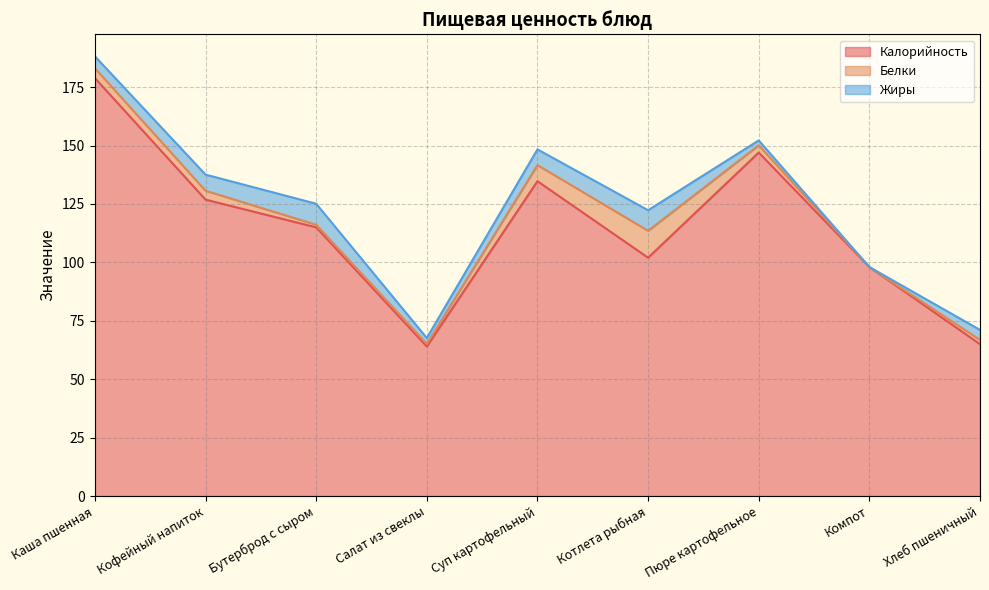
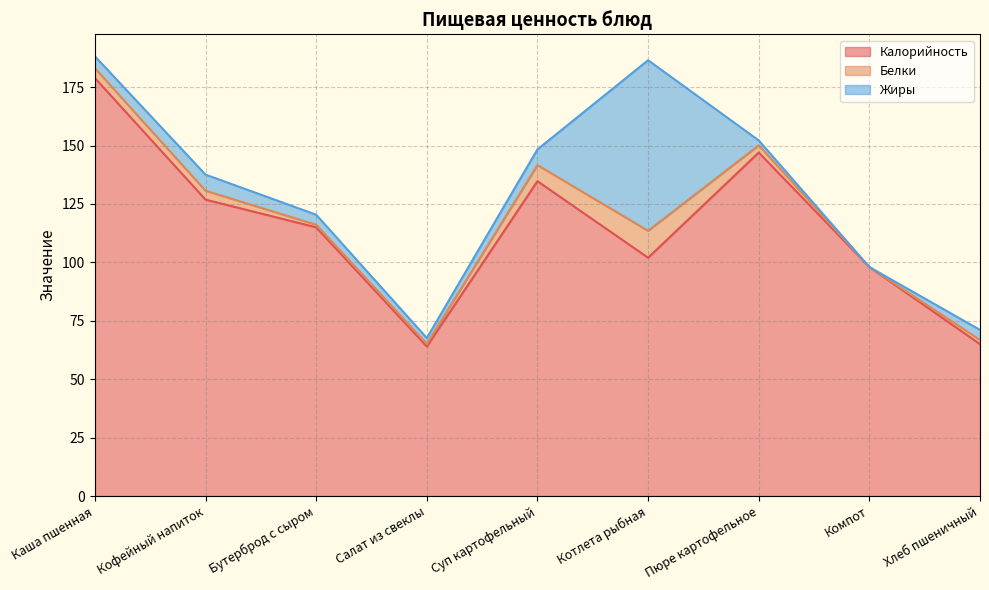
  {
    "Жиры": {
      "Каша пшенная": 5,
      "Кофейный напиток": 7,
-     "Бутерброд с сыром": 9,
+     "Бутерброд с сыром": 4,
      "Салат из свеклы": 3,
      "Суп картофельный": 7,
-     "Котлета рыбная": 9,
+     "Котлета рыбная": 73,
      "Пюре картофельное": 2,
      "Хлеб пшеничный": 4
    }
  }
